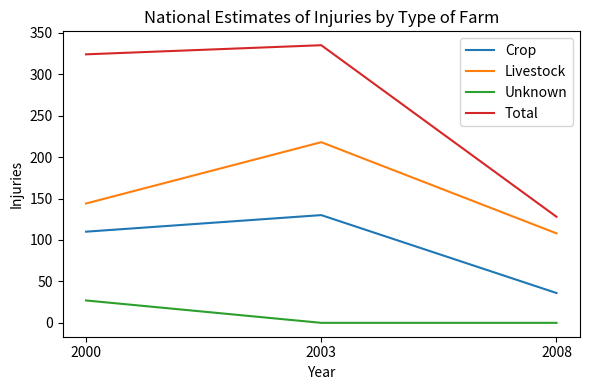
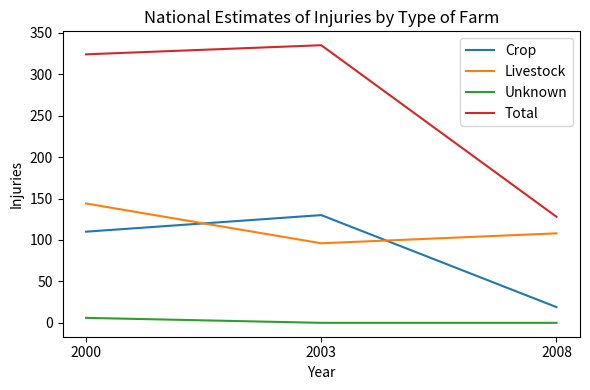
  {
    "Crop": {
      "2000": 110,
      "2003": 130,
-     "2008": 40
+     "2008": 20
    },
    "Livestock": {
      "2000": 140,
-     "2003": 220,
+     "2003": 100,
      "2008": 110
    },
    "Unknown": {
-     "2000": 30,
+     "2000": 10,
      "2003": 0,
      "2008": 0
    },
    "Total": {
      "2000": 320,
      "2003": 340,
      "2008": 130
    }
  }
